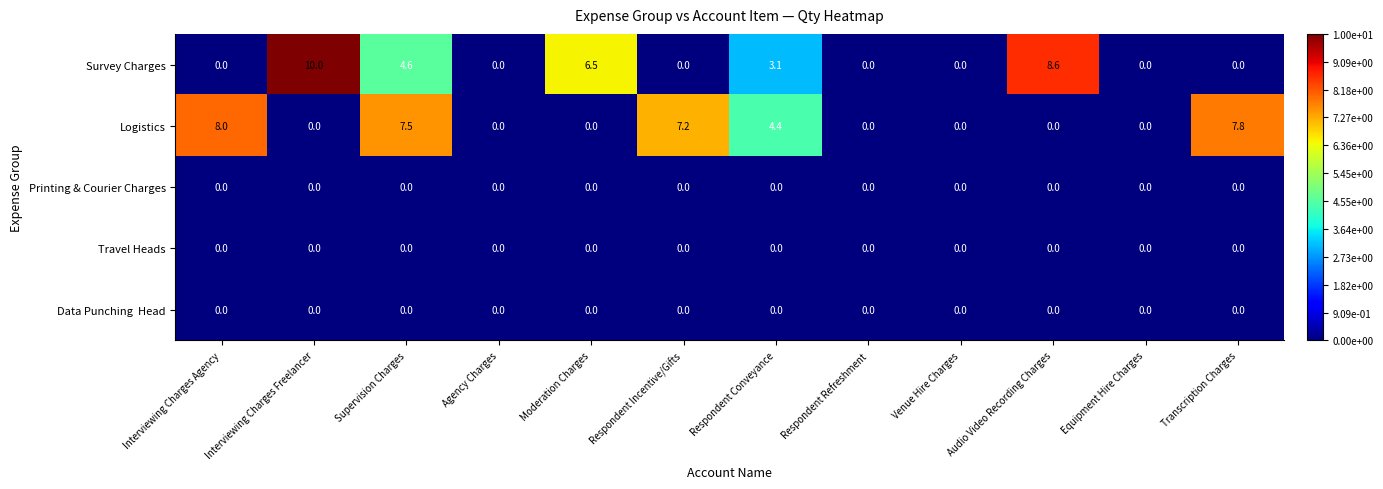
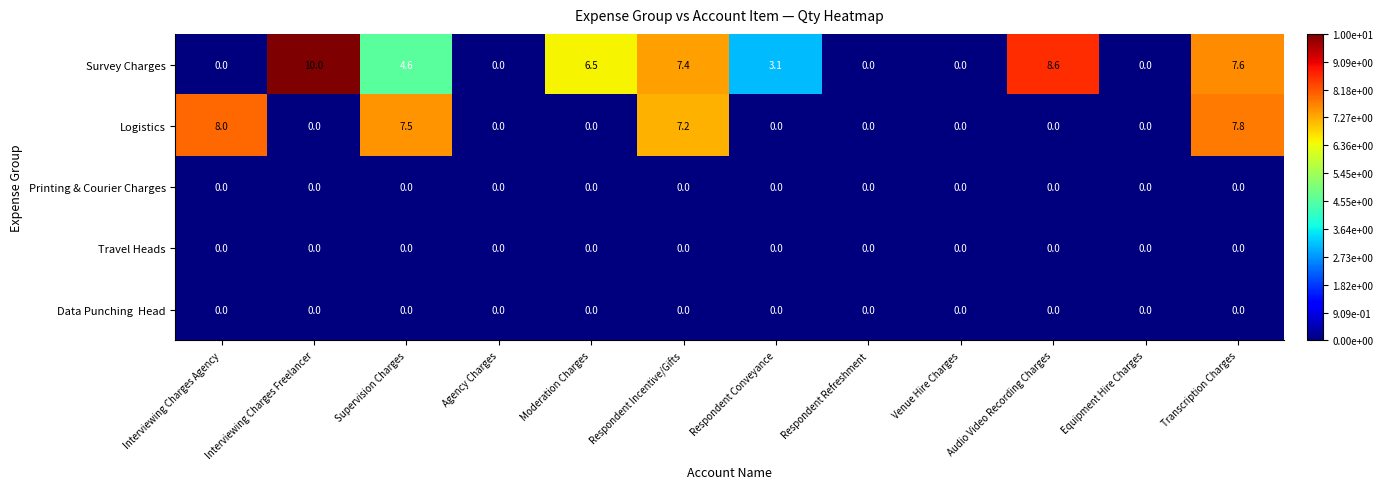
  {
    "Survey Charges": {
      "Interviewing Charges Agency": 0.0,
      "Interviewing Charges Freelancer": 10.0,
      "Supervision Charges": 4.6,
      "Agency Charges": 0.0,
      "Moderation Charges": 6.5,
-     "Respondent Incentive/Gifts": 0.0,
+     "Respondent Incentive/Gifts": 7.4,
      "Respondent Conveyance": 3.1,
      "Respondent Refreshment": 0.0,
      "Venue Hire Charges": 0.0,
      "Audio Video Recording Charges": 8.6,
      "Equipment Hire Charges": 0.0,
-     "Transcription Charges": 0.0
+     "Transcription Charges": 7.6
    },
    "Logistics": {
      "Interviewing Charges Agency": 8.0,
      "Interviewing Charges Freelancer": 0.0,
      "Supervision Charges": 7.5,
      "Agency Charges": 0.0,
      "Moderation Charges": 0.0,
      "Respondent Incentive/Gifts": 7.2,
-     "Respondent Conveyance": 4.4,
+     "Respondent Conveyance": 0.0,
      "Respondent Refreshment": 0.0,
      "Venue Hire Charges": 0.0,
      "Audio Video Recording Charges": 0.0,
      "Equipment Hire Charges": 0.0,
      "Transcription Charges": 7.8
    },
    "Printing & Courier Charges": {
      "Interviewing Charges Agency": 0.0,
      "Interviewing Charges Freelancer": 0.0,
      "Supervision Charges": 0.0,
      "Agency Charges": 0.0,
      "Moderation Charges": 0.0,
      "Respondent Incentive/Gifts": 0.0,
      "Respondent Conveyance": 0.0,
      "Respondent Refreshment": 0.0,
      "Venue Hire Charges": 0.0,
      "Audio Video Recording Charges": 0.0,
      "Equipment Hire Charges": 0.0,
      "Transcription Charges": 0.0
    },
    "Travel Heads": {
      "Interviewing Charges Agency": 0.0,
      "Interviewing Charges Freelancer": 0.0,
      "Supervision Charges": 0.0,
      "Agency Charges": 0.0,
      "Moderation Charges": 0.0,
      "Respondent Incentive/Gifts": 0.0,
      "Respondent Conveyance": 0.0,
      "Respondent Refreshment": 0.0,
      "Venue Hire Charges": 0.0,
      "Audio Video Recording Charges": 0.0,
      "Equipment Hire Charges": 0.0,
      "Transcription Charges": 0.0
    },
    "Data Punching Head": {
      "Interviewing Charges Agency": 0.0,
      "Interviewing Charges Freelancer": 0.0,
      "Supervision Charges": 0.0,
      "Agency Charges": 0.0,
      "Moderation Charges": 0.0,
      "Respondent Incentive/Gifts": 0.0,
      "Respondent Conveyance": 0.0,
      "Respondent Refreshment": 0.0,
      "Venue Hire Charges": 0.0,
      "Audio Video Recording Charges": 0.0,
      "Equipment Hire Charges": 0.0,
      "Transcription Charges": 0.0
    }
  }
